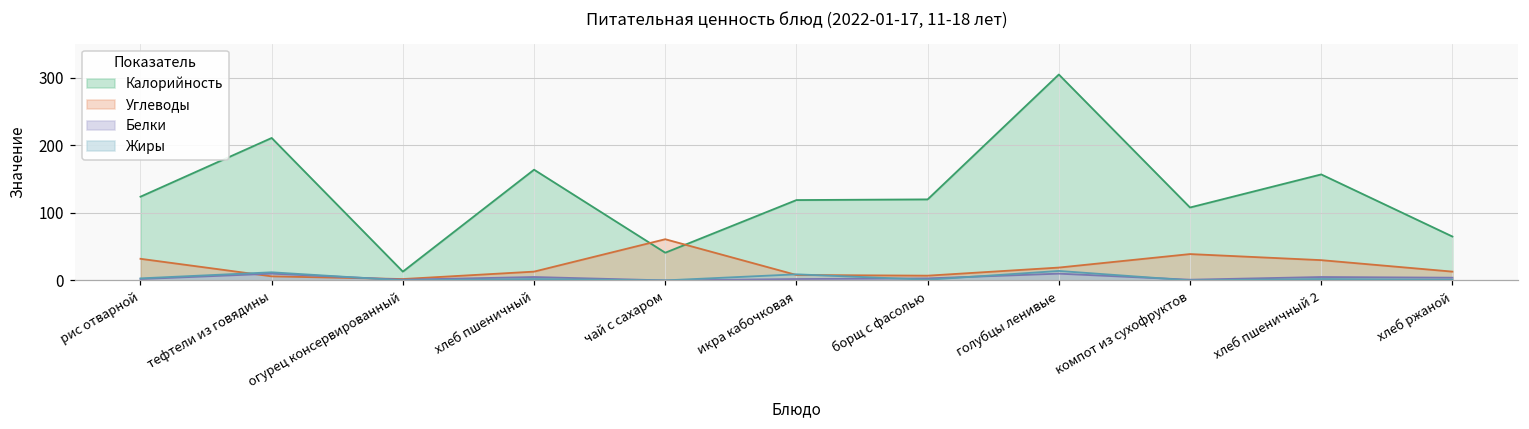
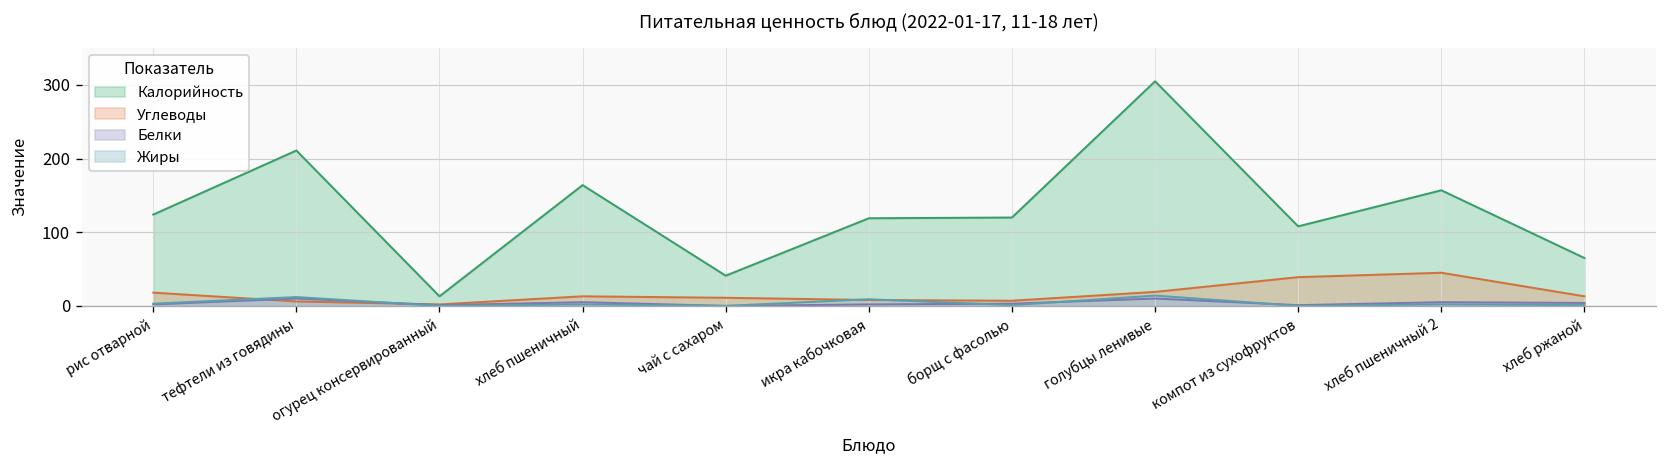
  {
    "Углеводы": {
-     "рис отварной": 30,
+     "рис отварной": 20,
      "хлеб пшеничный": 10,
-     "чай с сахаром": 60,
+     "чай с сахаром": 10,
      "голубцы ленивые": 20,
      "компот из сухофруктов": 40,
-     "хлеб пшеничный 2": 30,
+     "хлеб пшеничный 2": 50,
      "хлеб ржаной": 10
    }
  }
